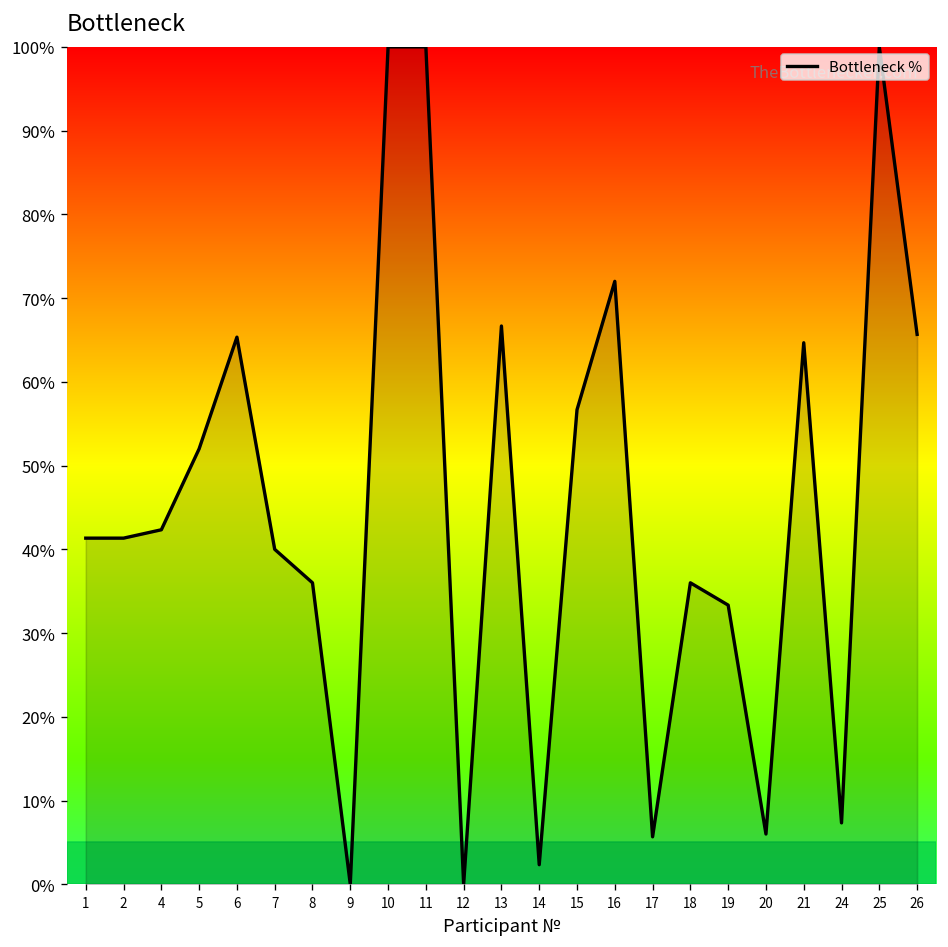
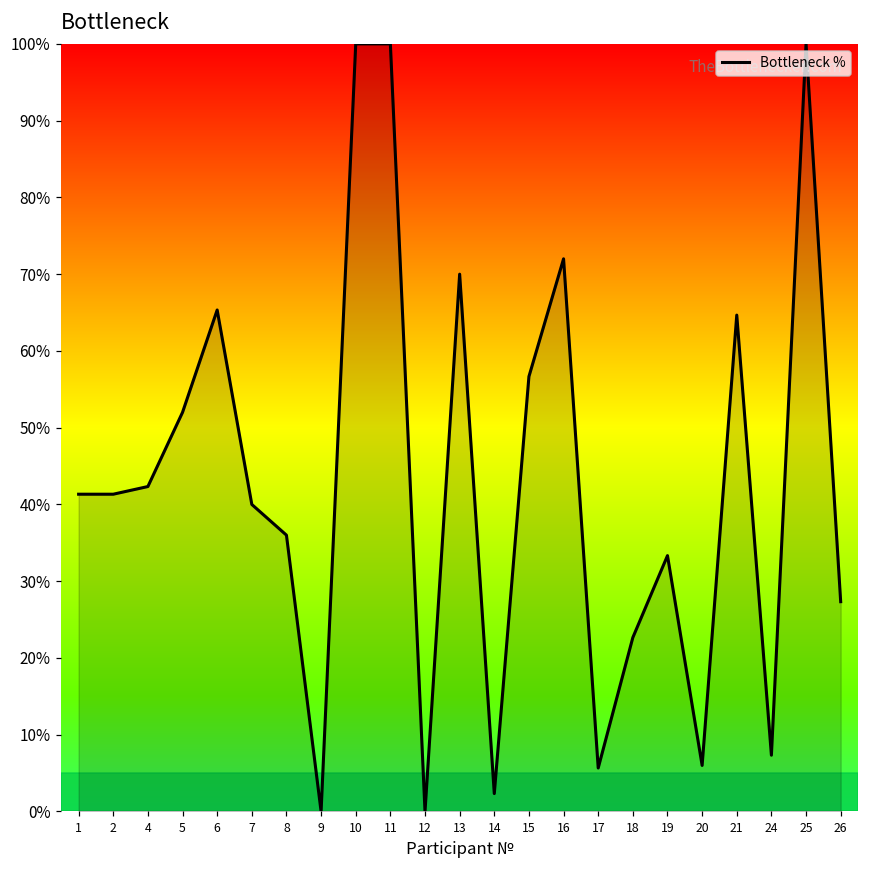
  {
    "1": "41%",
    "2": "41%",
    "4": "42%",
    "5": "52%",
    "6": "65%",
    "7": "40%",
    "8": "36%",
    "10": "100%",
    "11": "100%",
-   "13": "67%",
+   "13": "70%",
    "15": "57%",
    "16": "72%",
    "17": "6%",
-   "18": "36%",
+   "18": "23%",
    "19": "33%",
    "20": "6%",
    "21": "65%",
    "24": "7%",
    "25": "100%",
-   "26": "66%"
+   "26": "27%"
  }
